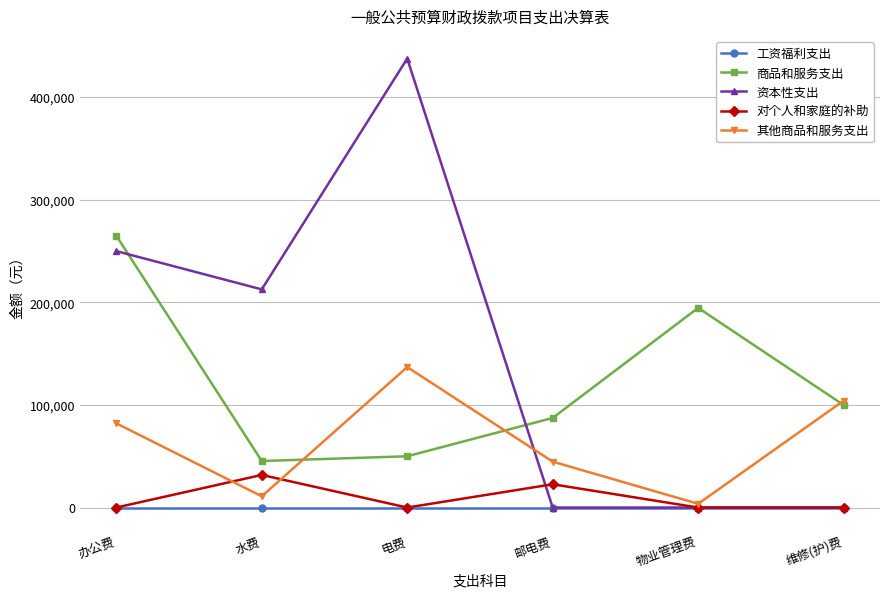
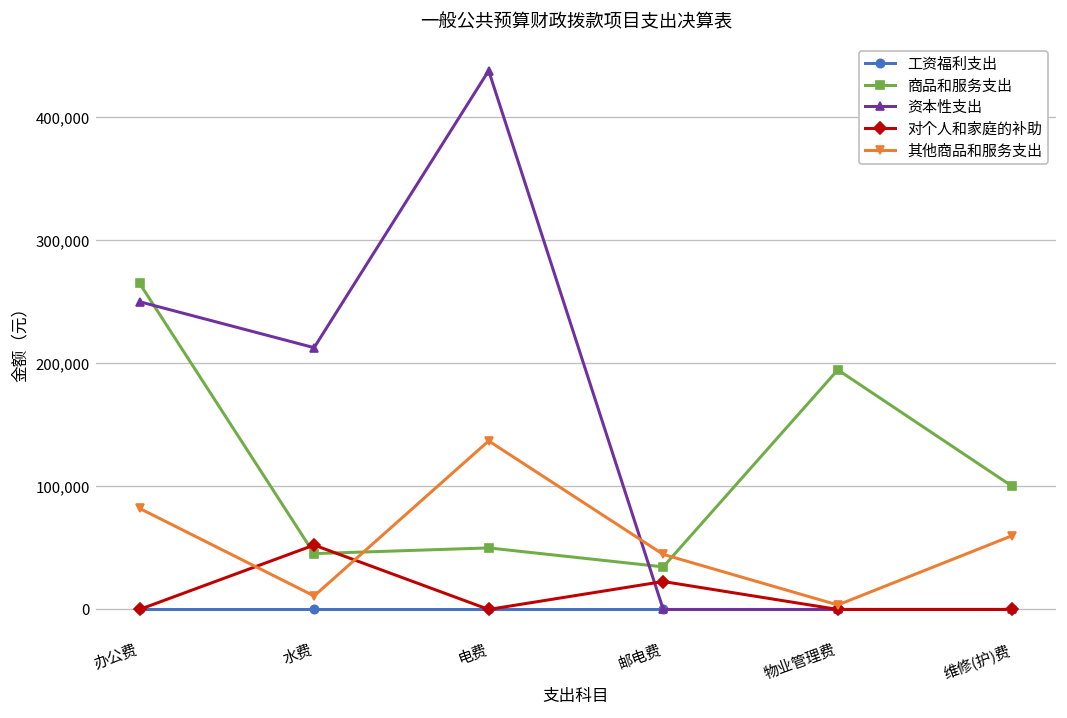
  {
    "工资福利支出": {
      "水费": "0"
    },
    "商品和服务支出": {
      "办公费": "265,000",
      "水费": "45,000",
      "电费": "50,000",
-     "邮电费": "87,000",
+     "邮电费": "35,000",
      "物业管理费": "195,000",
      "维修(护)费": "100,000"
    },
    "资本性支出": {
      "办公费": "250,000",
      "水费": "213,000",
      "电费": "438,000"
    },
    "对个人和家庭的补助": {
-     "水费": "32,000",
+     "水费": "52,000",
      "邮电费": "23,000"
    },
    "其他商品和服务支出": {
      "办公费": "82,000",
      "水费": "11,000",
      "电费": "137,000",
      "邮电费": "45,000",
      "物业管理费": "4,000",
-     "维修(护)费": "104,000"
+     "维修(护)费": "60,000"
    }
  }
